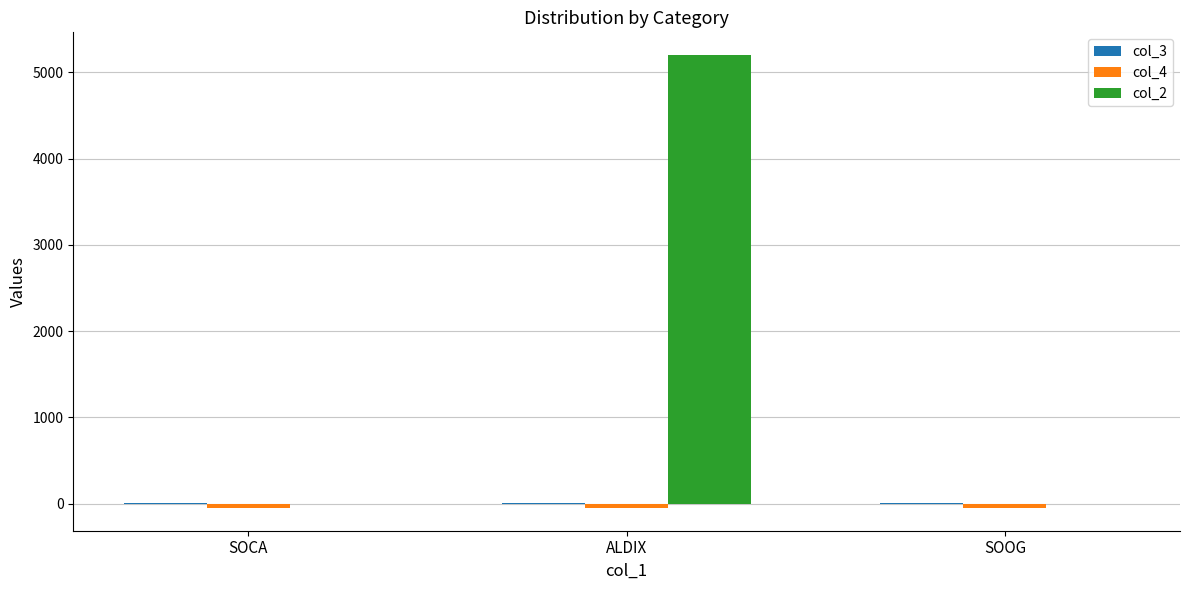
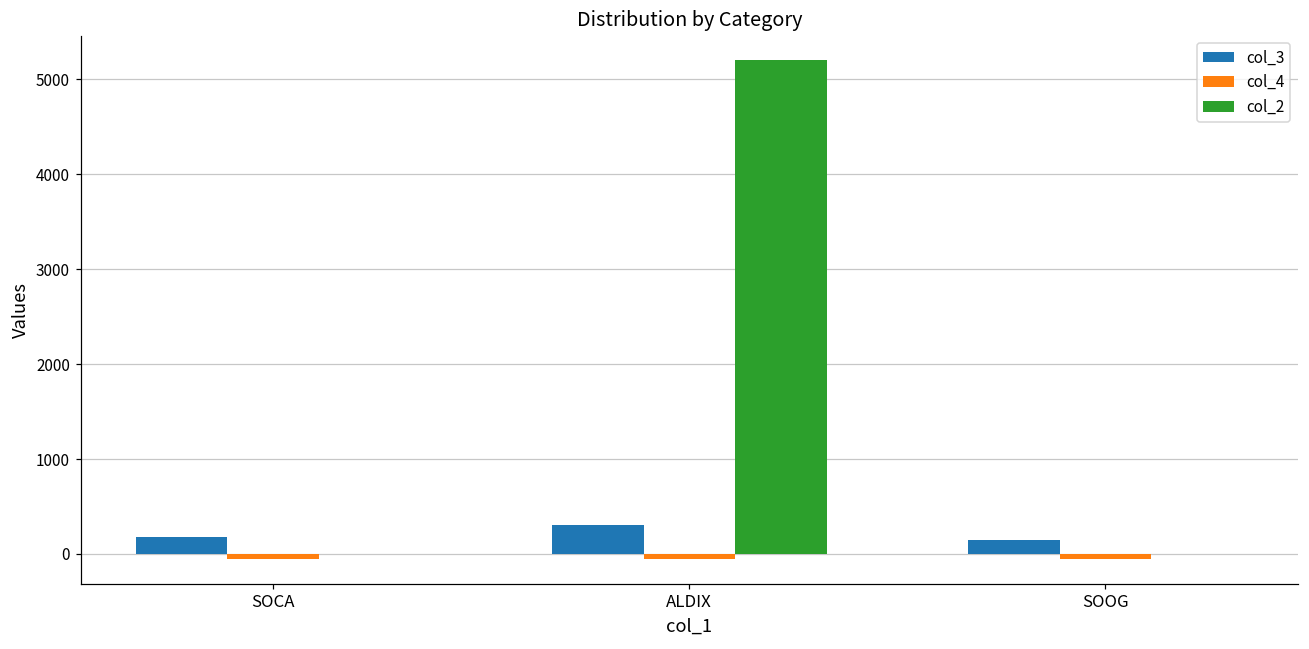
  {
    "col_3": {
-     "SOCA": 0,
-     "ALDIX": 0,
-     "SOOG": 0
+     "SOCA": 200,
+     "ALDIX": 300,
+     "SOOG": 100
    },
    "col_4": {
      "SOCA": -100,
      "ALDIX": -100,
      "SOOG": -100
    },
    "col_2": {
      "SOCA": 0,
      "ALDIX": 5200,
      "SOOG": 0
    }
  }
